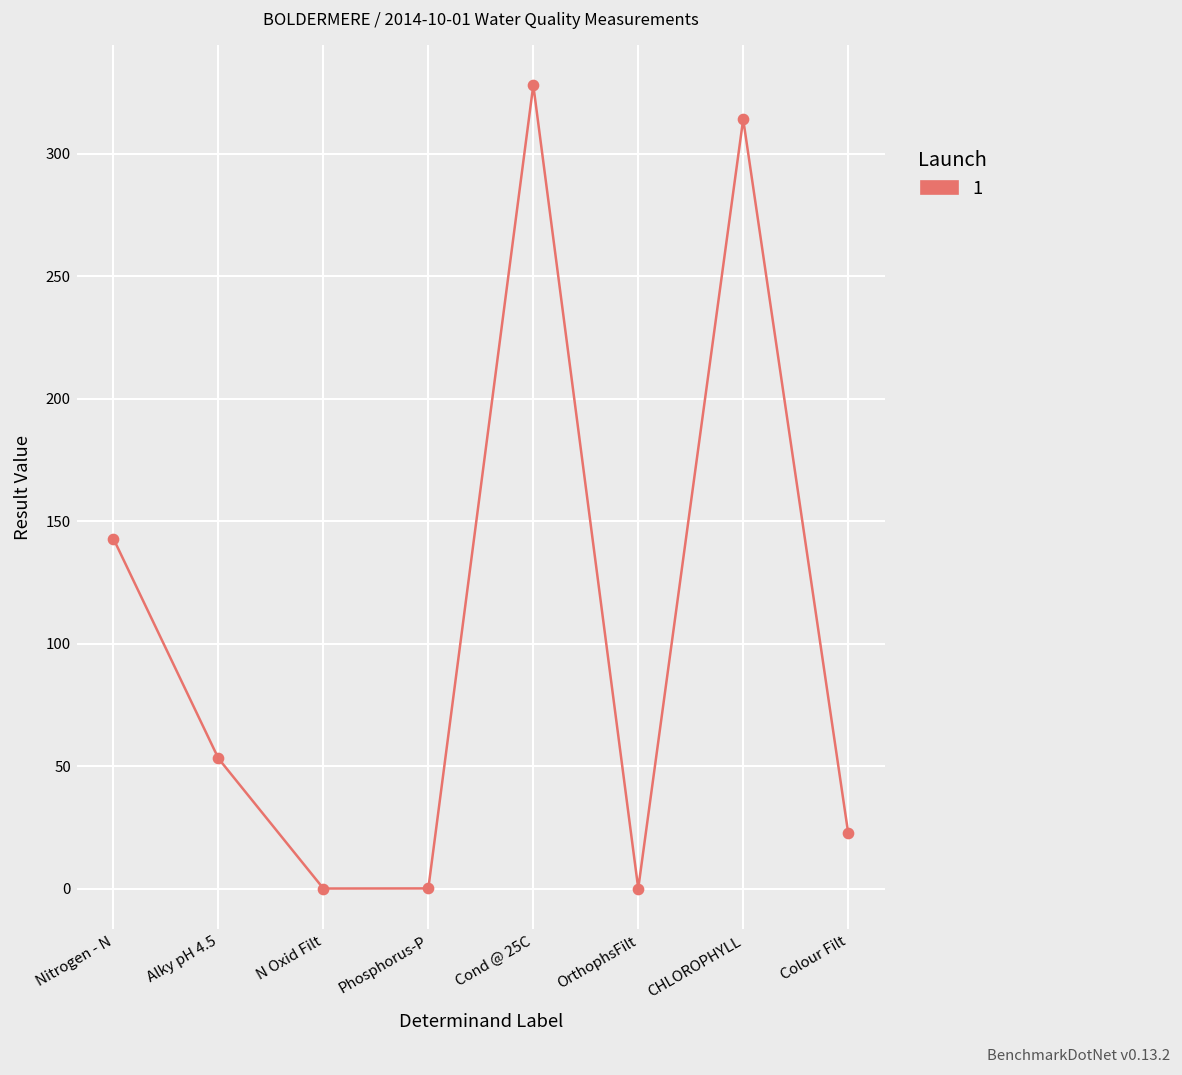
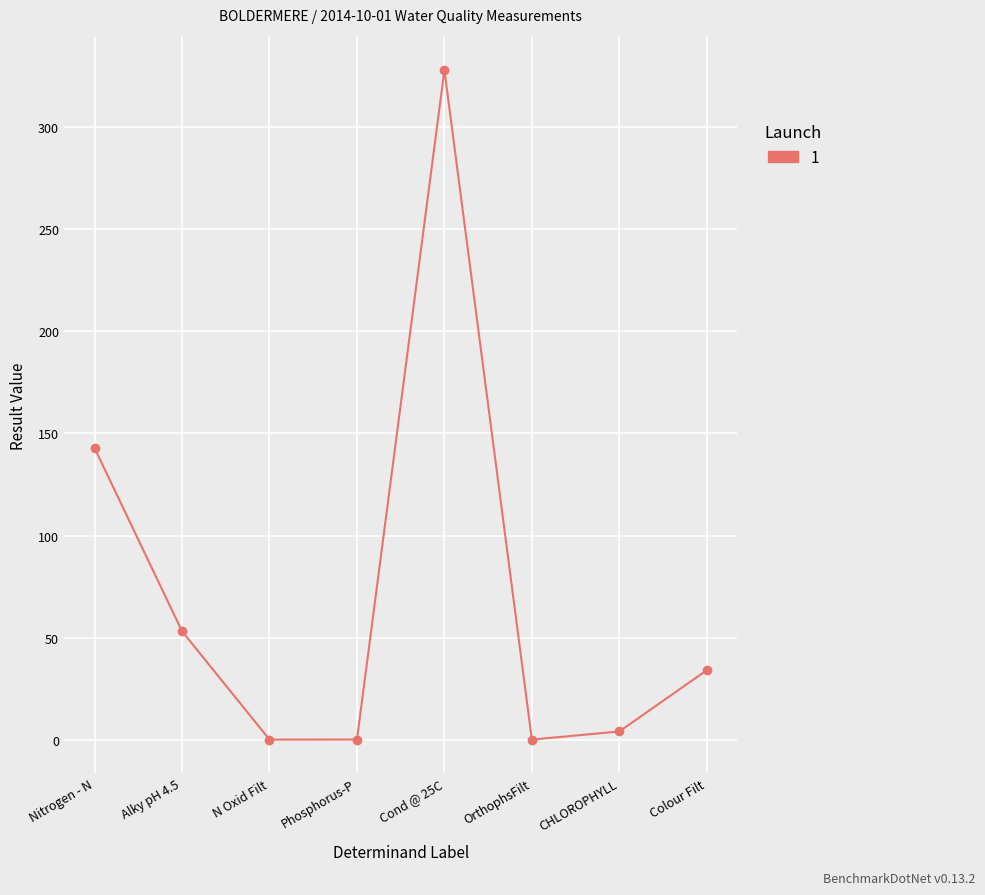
  {
    "Nitrogen - N": 143,
    "Alky pH 4.5": 53,
    "N Oxid Filt": 0,
    "Phosphorus-P": 0,
    "Cond @ 25C": 328,
    "OrthophsFilt": 0,
-   "CHLOROPHYLL": 314,
-   "Colour Filt": 23
+   "CHLOROPHYLL": 4,
+   "Colour Filt": 34
  }
